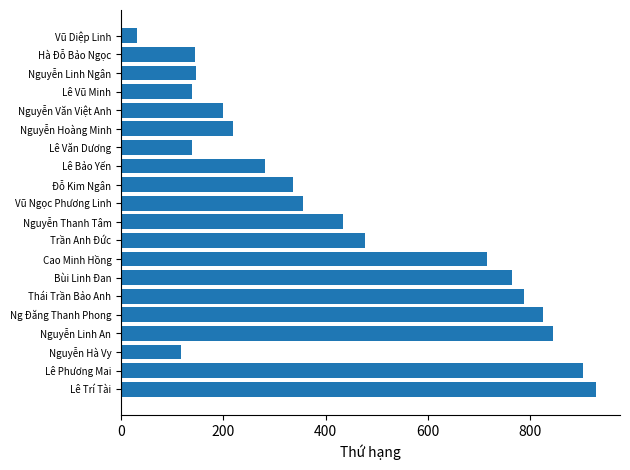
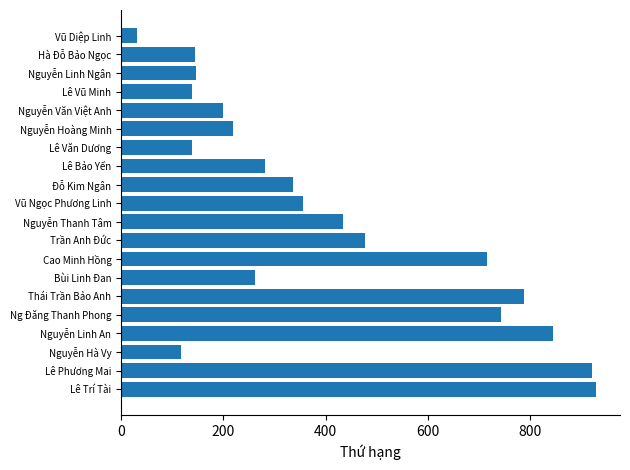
  {
    "Vũ Diệp Linh": 30,
    "Hà Đỗ Bảo Ngọc": 150,
    "Nguyễn Linh Ngân": 150,
    "Lê Vũ Minh": 140,
    "Nguyễn Văn Việt Anh": 200,
    "Nguyễn Hoàng Minh": 220,
    "Lê Văn Dương": 140,
    "Lê Bảo Yến": 280,
    "Đỗ Kim Ngân": 340,
    "Vũ Ngọc Phương Linh": 360,
    "Nguyễn Thanh Tâm": 430,
    "Trần Anh Đức": 480,
    "Cao Minh Hồng": 720,
-   "Bùi Linh Đan": 760,
+   "Bùi Linh Đan": 260,
    "Thái Trần Bảo Anh": 790,
-   "Ng Đăng Thanh Phong": 830,
+   "Ng Đăng Thanh Phong": 740,
    "Nguyễn Linh An": 850,
    "Nguyễn Hà Vy": 120,
-   "Lê Phương Mai": 900,
+   "Lê Phương Mai": 920,
    "Lê Trí Tài": 930
  }
